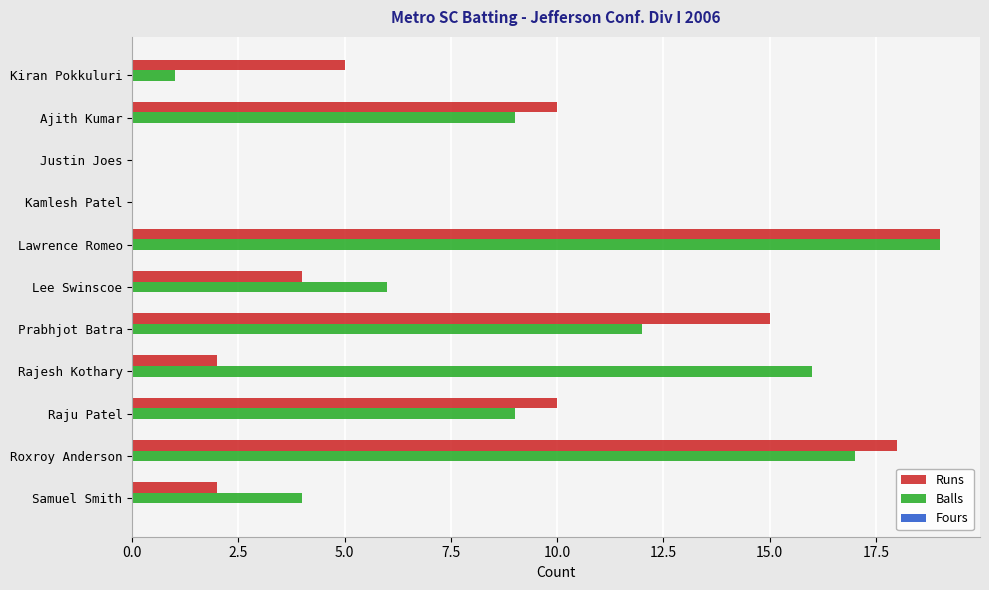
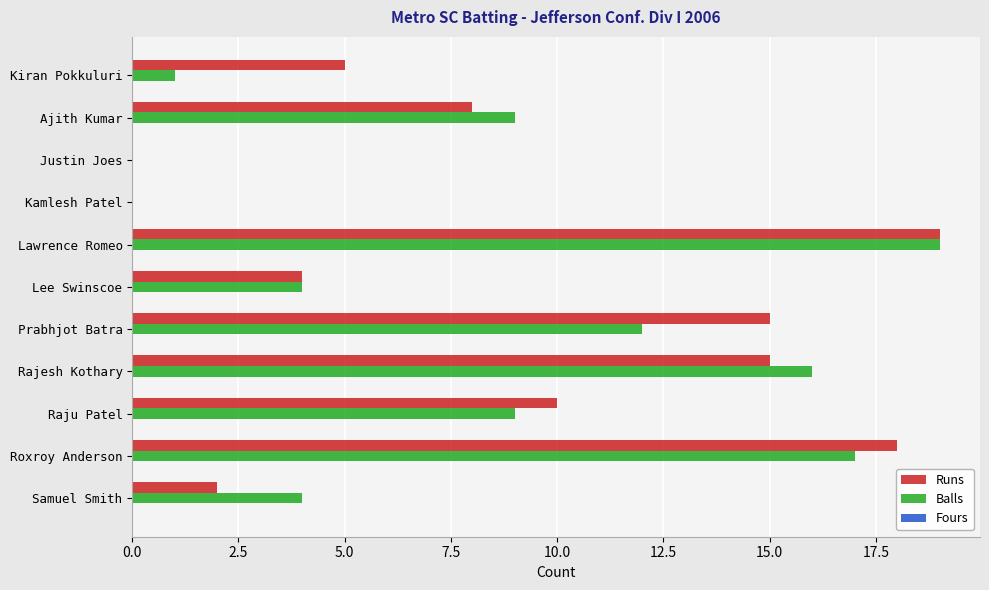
  {
    "Runs": {
      "Kiran Pokkuluri": 5,
-     "Ajith Kumar": 10,
+     "Ajith Kumar": 8,
      "Justin Joes": 0,
      "Kamlesh Patel": 0,
      "Lawrence Romeo": 19,
      "Lee Swinscoe": 4,
      "Prabhjot Batra": 15,
-     "Rajesh Kothary": 2,
+     "Rajesh Kothary": 15,
      "Raju Patel": 10,
      "Roxroy Anderson": 18,
      "Samuel Smith": 2
    },
    "Balls": {
      "Kiran Pokkuluri": 1,
      "Ajith Kumar": 9,
      "Justin Joes": 0,
      "Kamlesh Patel": 0,
      "Lawrence Romeo": 19,
-     "Lee Swinscoe": 6,
+     "Lee Swinscoe": 4,
      "Prabhjot Batra": 12,
      "Rajesh Kothary": 16,
      "Raju Patel": 9,
      "Roxroy Anderson": 17,
      "Samuel Smith": 4
    },
    "Fours": {
      "Kiran Pokkuluri": 0,
      "Ajith Kumar": 0,
      "Justin Joes": 0,
      "Kamlesh Patel": 0,
      "Lawrence Romeo": 0,
      "Lee Swinscoe": 0,
      "Prabhjot Batra": 0,
      "Rajesh Kothary": 0,
      "Raju Patel": 0,
      "Roxroy Anderson": 0,
      "Samuel Smith": 0
    }
  }
